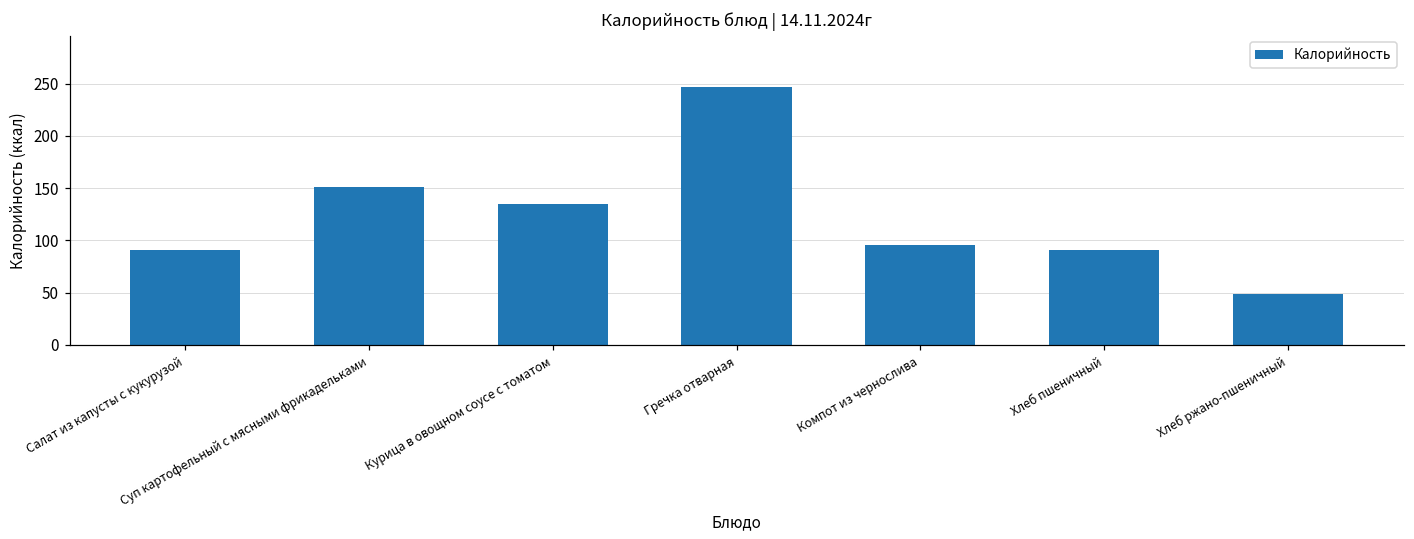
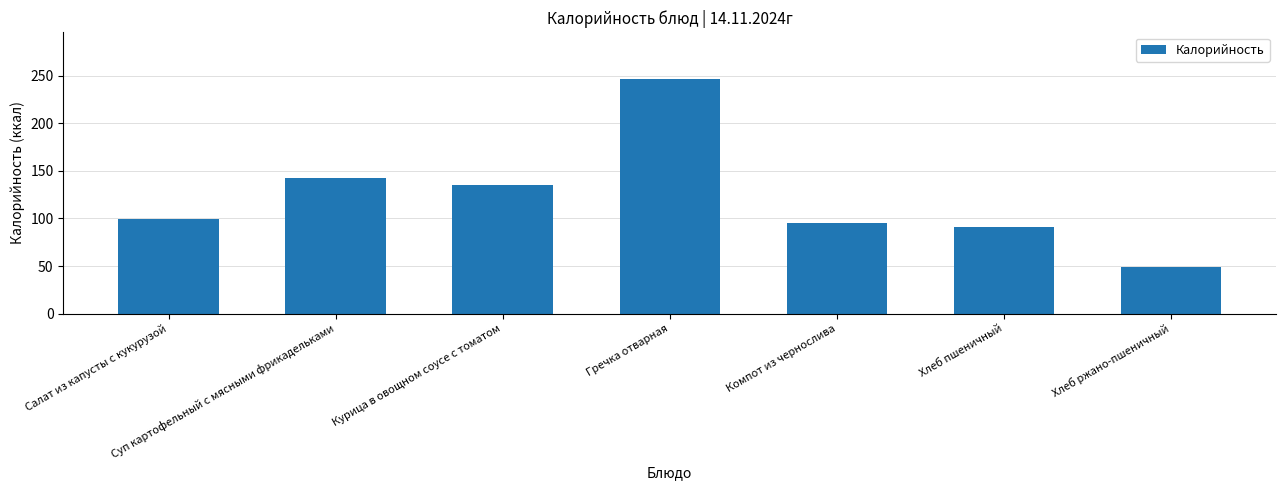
  {
-   "Салат из капусты с кукурузой": 90,
-   "Суп картофельный с мясными фрикадельками": 150,
+   "Салат из капусты с кукурузой": 100,
+   "Суп картофельный с мясными фрикадельками": 140,
    "Курица в овощном соусе с томатом": 130,
    "Гречка отварная": 250,
    "Компот из чернослива": 100,
    "Хлеб пшеничный": 90,
    "Хлеб ржано-пшеничный": 50
  }
